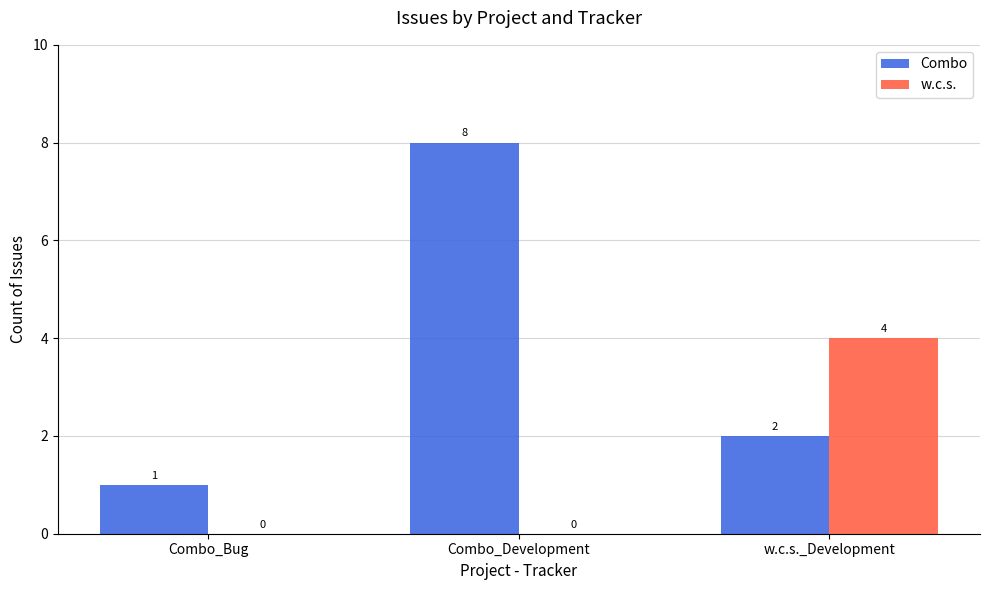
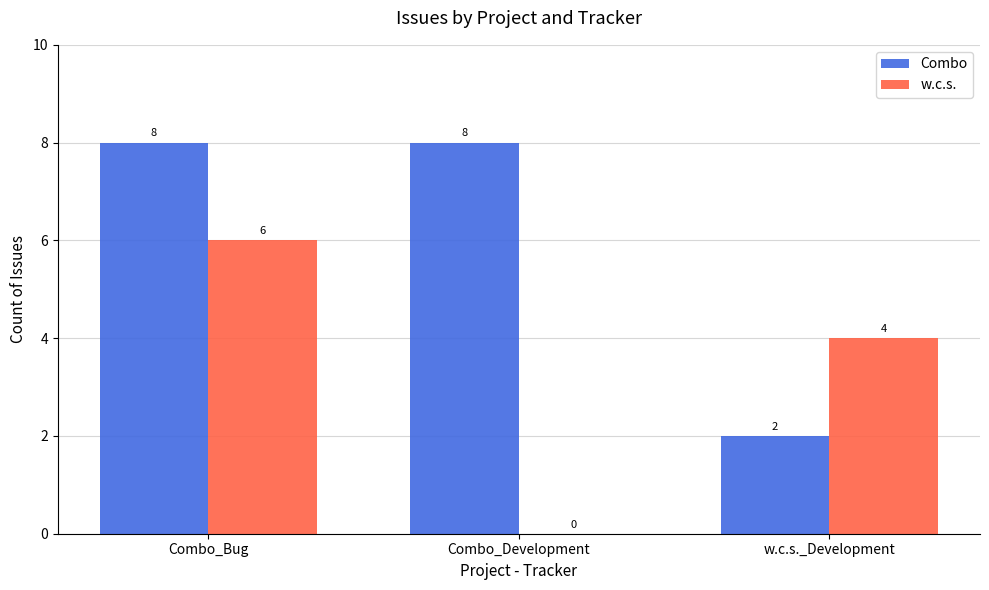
  {
    "Combo": {
-     "Combo_Bug": 1,
+     "Combo_Bug": 8,
      "Combo_Development": 8,
      "w.c.s._Development": 2
    },
    "w.c.s.": {
-     "Combo_Bug": 0,
+     "Combo_Bug": 6,
      "Combo_Development": 0,
      "w.c.s._Development": 4
    }
  }
